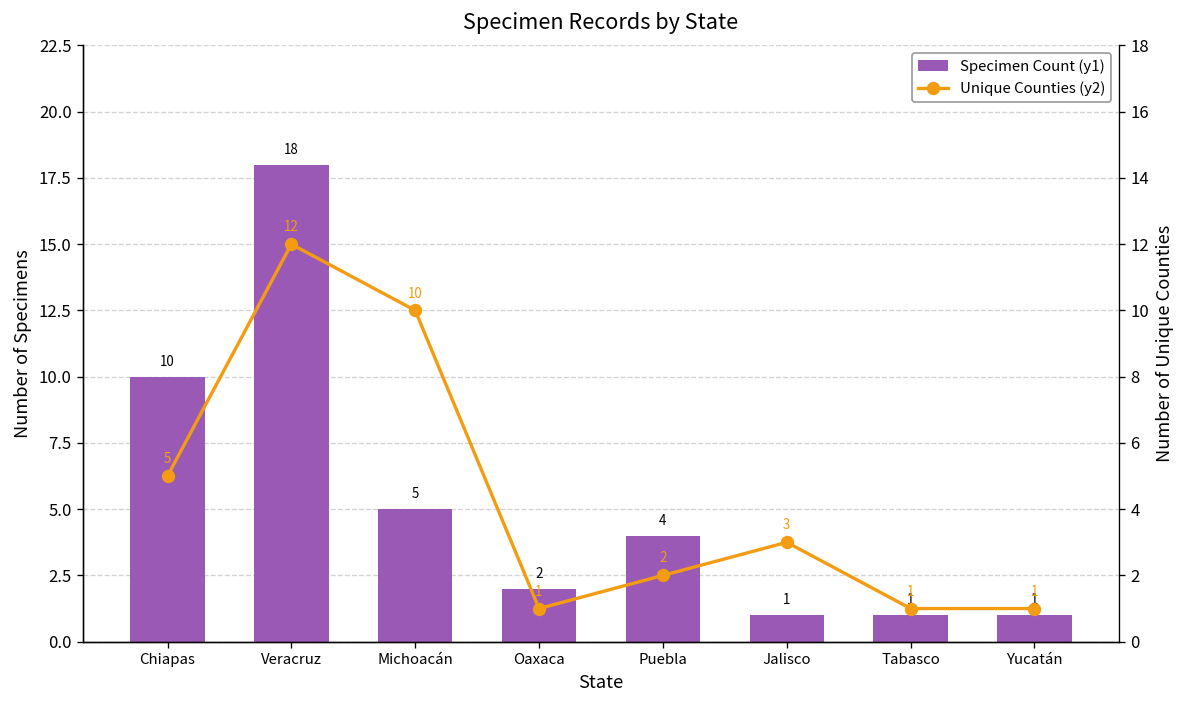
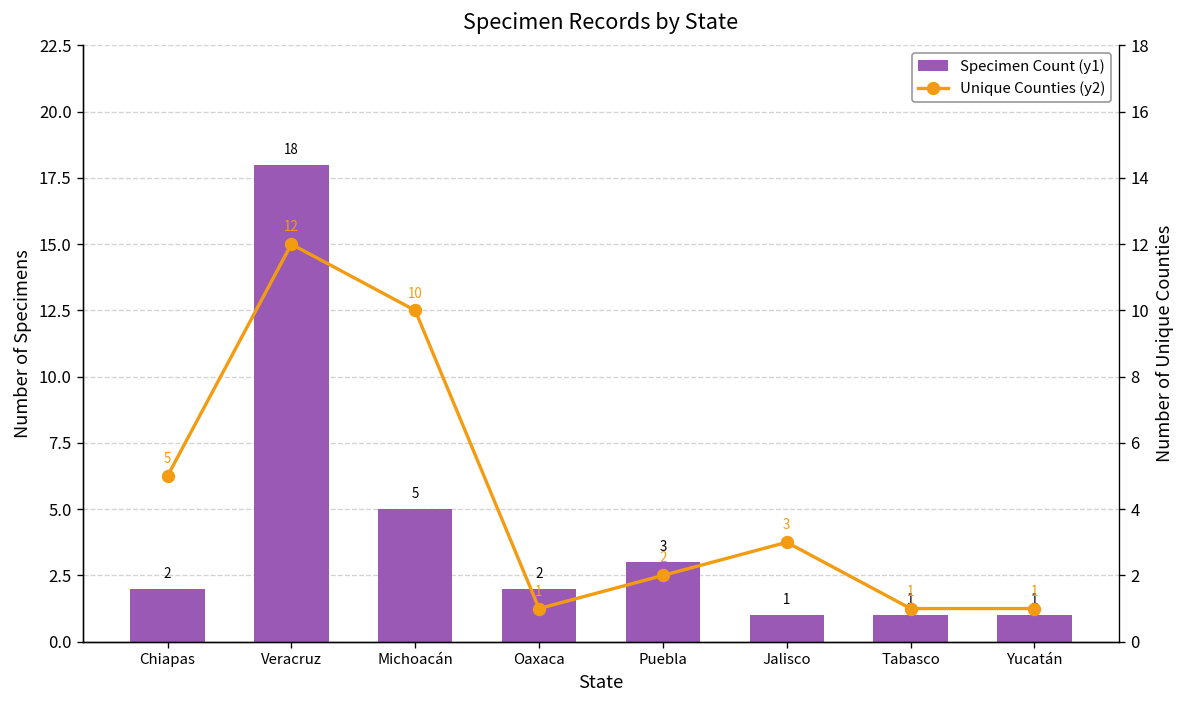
  {
    "Specimen Count (y1)": {
-     "Chiapas": 10,
+     "Chiapas": 2,
      "Veracruz": 18,
      "Michoacán": 5,
      "Oaxaca": 2,
-     "Puebla": 4,
+     "Puebla": 3,
      "Jalisco": 1
    },
    "Unique Counties (y2)": {
      "Chiapas": 5,
      "Veracruz": 12,
      "Michoacán": 10,
      "Oaxaca": 1,
      "Puebla": 2,
      "Jalisco": 3
    }
  }
